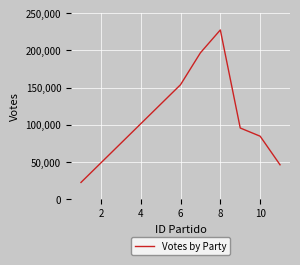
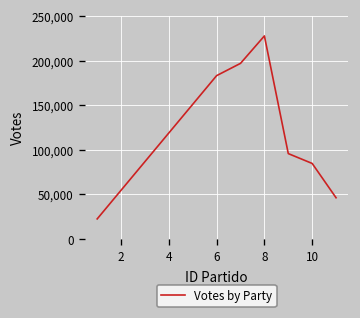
  {
-   "6": "150,000",
+   "6": "180,000",
    "8": "230,000",
    "10": "80,000"
  }
